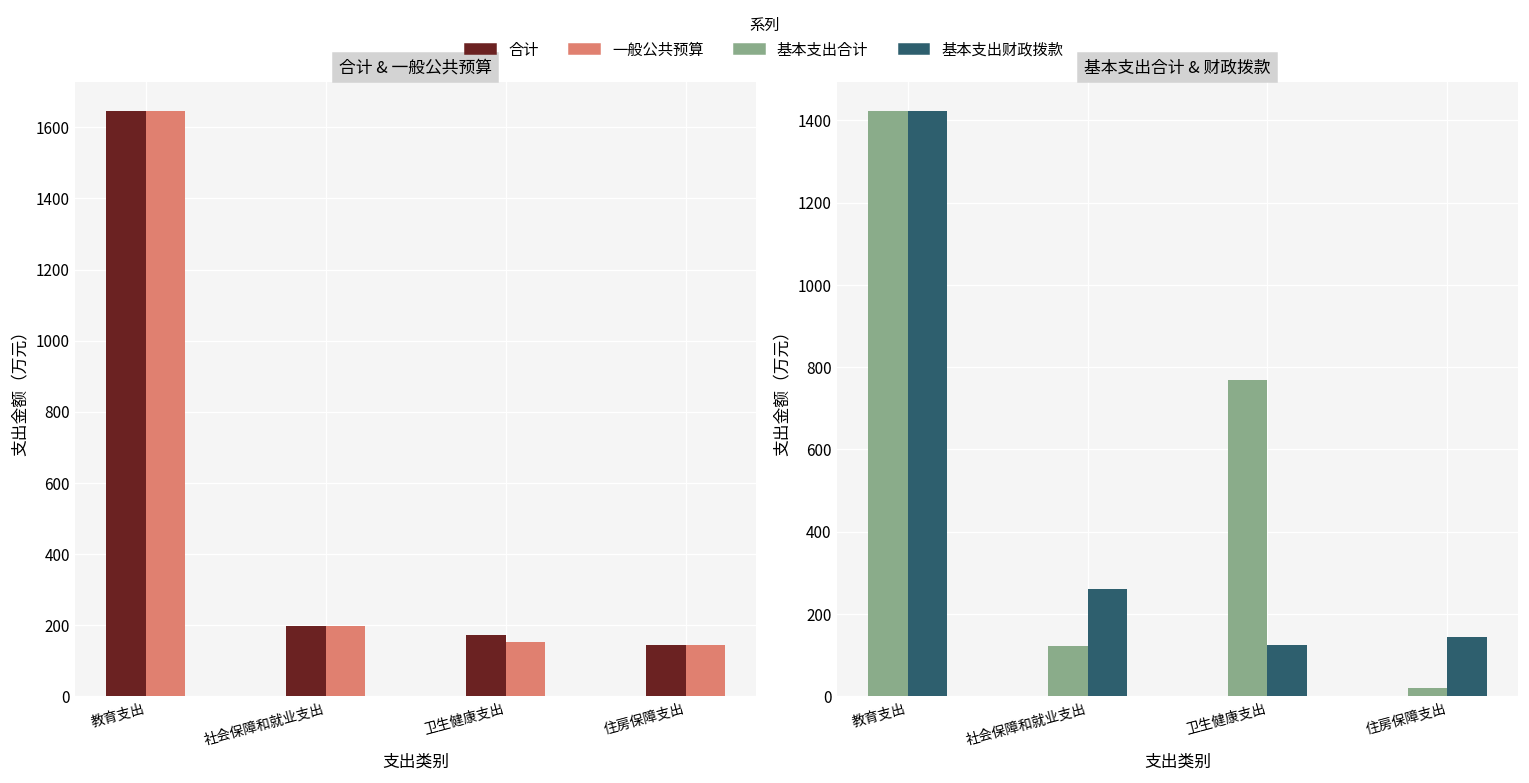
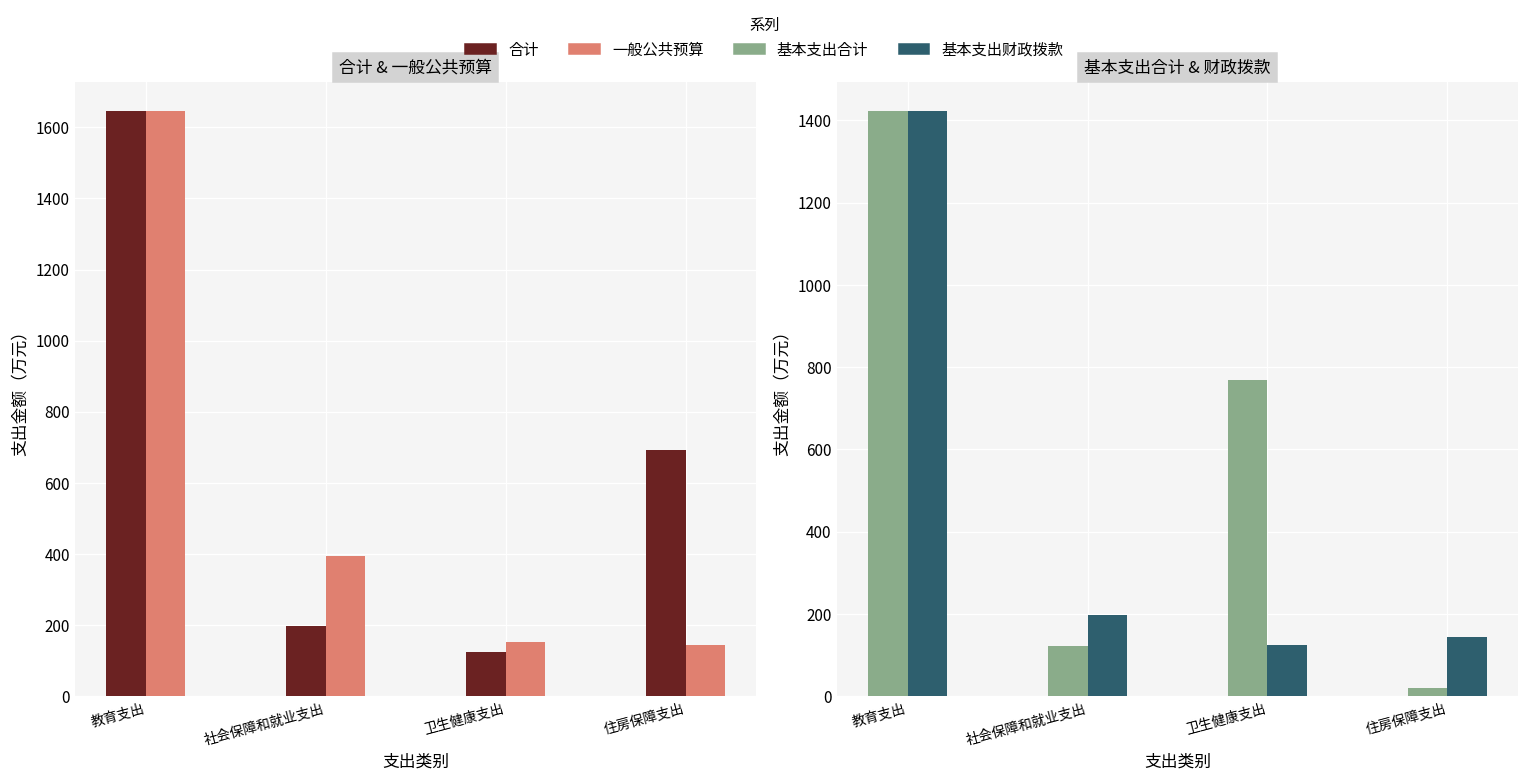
  {
    "合计 & 一般公共预算": {
      "合计": {
        "教育支出": 1650,
        "社会保障和就业支出": 200,
-       "卫生健康支出": 170,
-       "住房保障支出": 140
+       "卫生健康支出": 120,
+       "住房保障支出": 690
      },
      "一般公共预算": {
        "教育支出": 1650,
-       "社会保障和就业支出": 200,
+       "社会保障和就业支出": 390,
        "卫生健康支出": 150,
        "住房保障支出": 140
      }
    },
    "基本支出合计 & 财政拨款": {
      "基本支出合计": {
        "教育支出": 1420,
        "社会保障和就业支出": 120,
        "卫生健康支出": 770,
        "住房保障支出": 20
      },
      "基本支出财政拨款": {
        "教育支出": 1420,
-       "社会保障和就业支出": 260,
+       "社会保障和就业支出": 200,
        "卫生健康支出": 120,
        "住房保障支出": 140
      }
    }
  }
